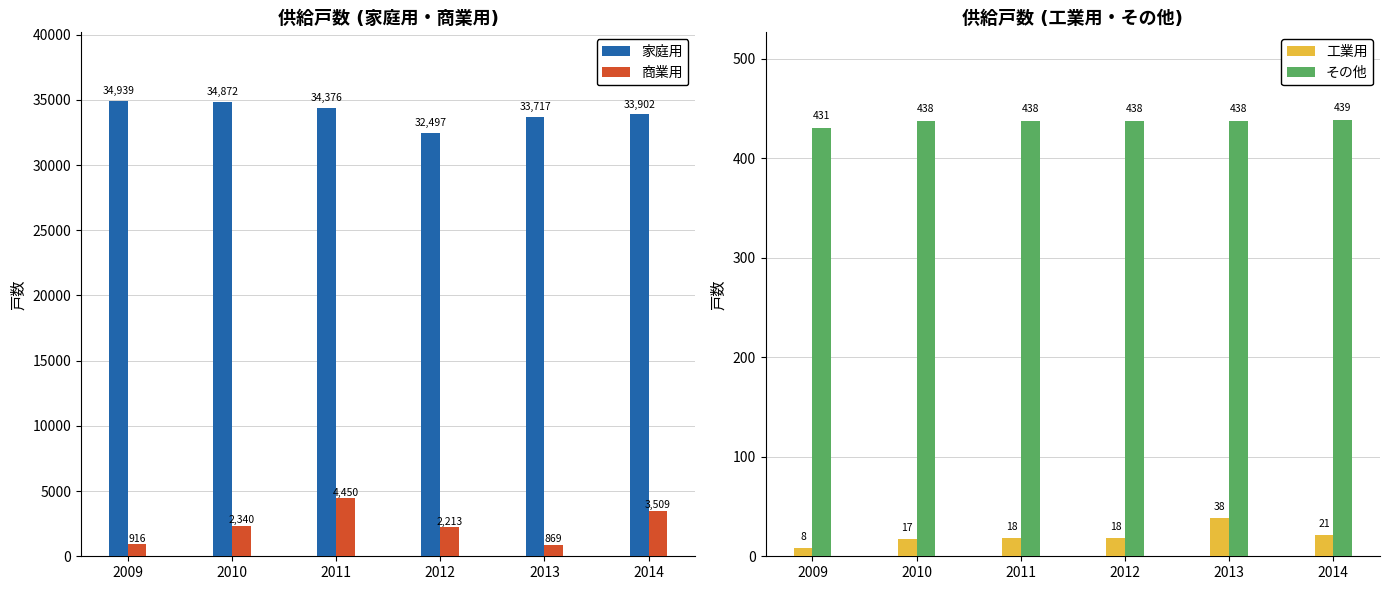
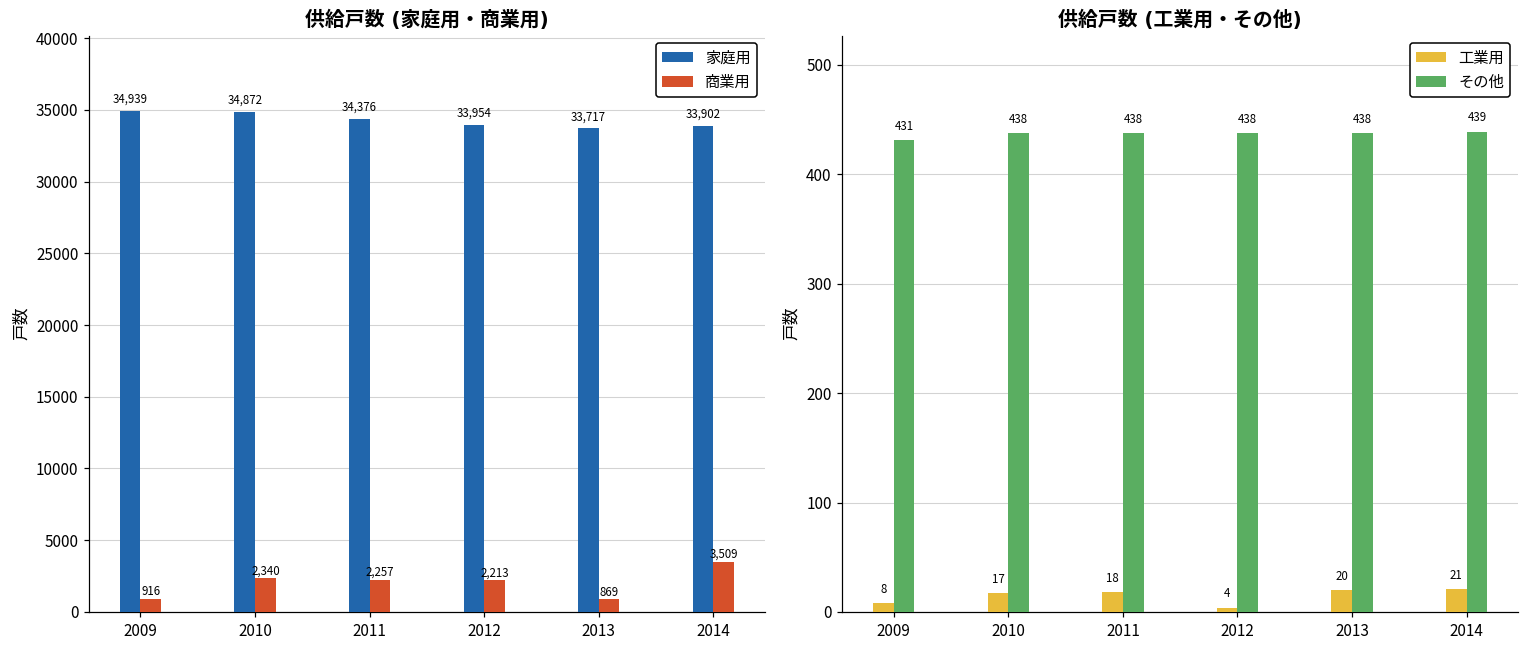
  {
    "供給戸数 (家庭用・商業用)": {
      "家庭用": {
        "2009": "34,939",
        "2010": "34,872",
        "2011": "34,376",
-       "2012": "32,497",
+       "2012": "33,954",
        "2013": "33,717",
        "2014": "33,902"
      },
      "商業用": {
        "2009": "916",
        "2010": "2,340",
-       "2011": "4,450",
+       "2011": "2,257",
        "2012": "2,213",
        "2013": "869",
        "2014": "3,509"
      }
    },
    "供給戸数 (工業用・その他)": {
      "工業用": {
        "2009": "8",
        "2010": "17",
        "2011": "18",
-       "2012": "18",
-       "2013": "38",
+       "2012": "4",
+       "2013": "20",
        "2014": "21"
      },
      "その他": {
        "2009": "431",
        "2010": "438",
        "2011": "438",
        "2012": "438",
        "2013": "438",
        "2014": "439"
      }
    }
  }
